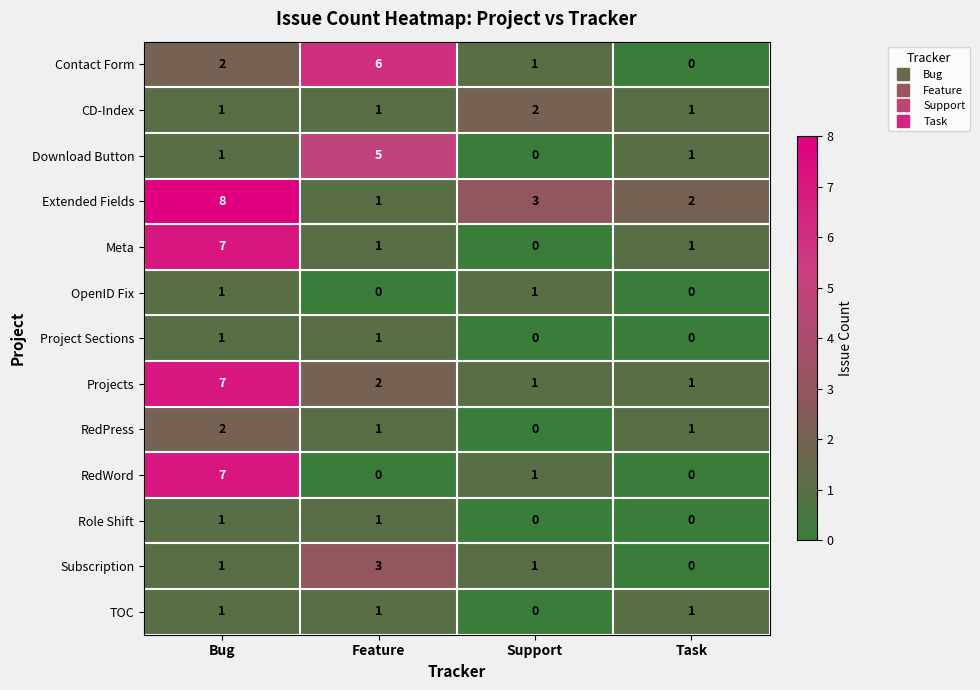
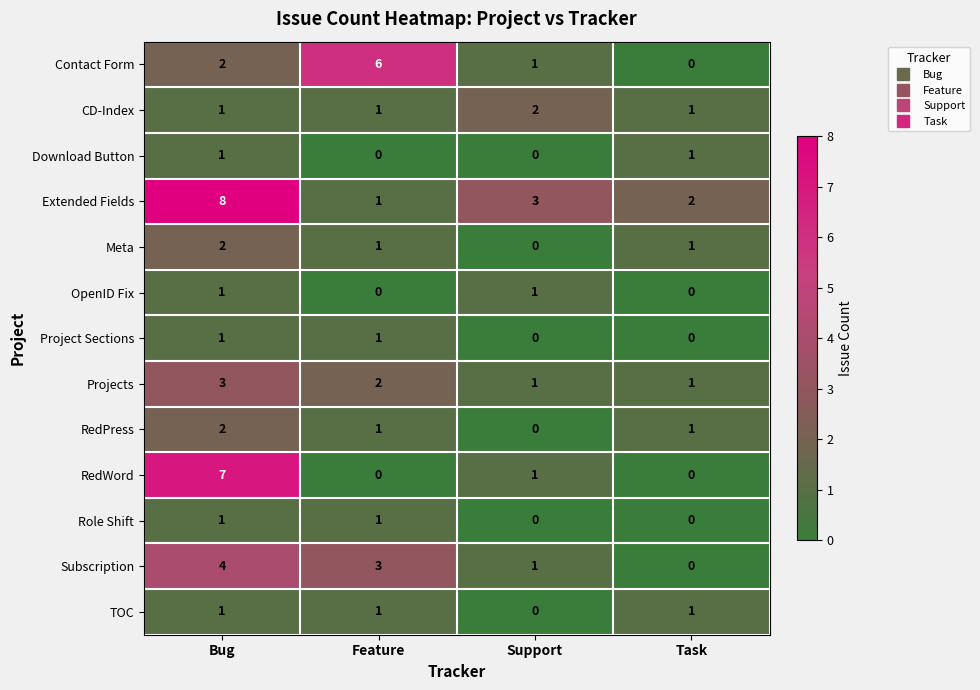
  {
    "Contact Form": {
      "Bug": 2,
      "Feature": 6,
      "Support": 1,
      "Task": 0
    },
    "CD-Index": {
      "Bug": 1,
      "Feature": 1,
      "Support": 2,
      "Task": 1
    },
    "Download Button": {
      "Bug": 1,
-     "Feature": 5,
+     "Feature": 0,
      "Support": 0,
      "Task": 1
    },
    "Extended Fields": {
      "Bug": 8,
      "Feature": 1,
      "Support": 3,
      "Task": 2
    },
    "Meta": {
-     "Bug": 7,
+     "Bug": 2,
      "Feature": 1,
      "Support": 0,
      "Task": 1
    },
    "OpenID Fix": {
      "Bug": 1,
      "Feature": 0,
      "Support": 1,
      "Task": 0
    },
    "Project Sections": {
      "Bug": 1,
      "Feature": 1,
      "Support": 0,
      "Task": 0
    },
    "Projects": {
-     "Bug": 7,
+     "Bug": 3,
      "Feature": 2,
      "Support": 1,
      "Task": 1
    },
    "RedPress": {
      "Bug": 2,
      "Feature": 1,
      "Support": 0,
      "Task": 1
    },
    "RedWord": {
      "Bug": 7,
      "Feature": 0,
      "Support": 1,
      "Task": 0
    },
    "Role Shift": {
      "Bug": 1,
      "Feature": 1,
      "Support": 0,
      "Task": 0
    },
    "Subscription": {
-     "Bug": 1,
+     "Bug": 4,
      "Feature": 3,
      "Support": 1,
      "Task": 0
    },
    "TOC": {
      "Bug": 1,
      "Feature": 1,
      "Support": 0,
      "Task": 1
    }
  }
